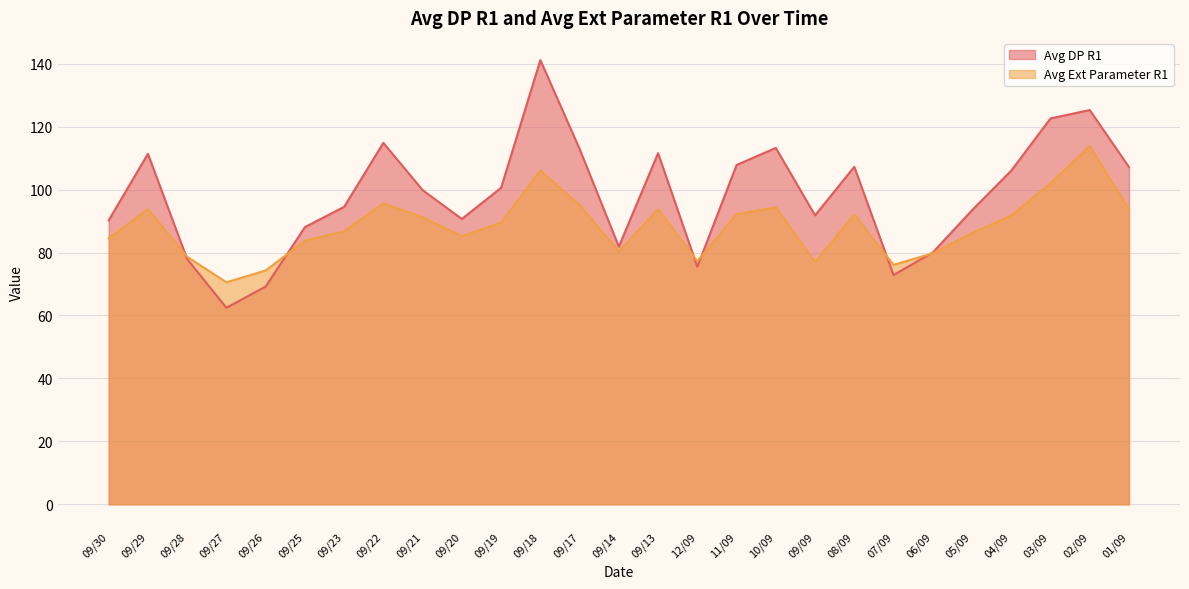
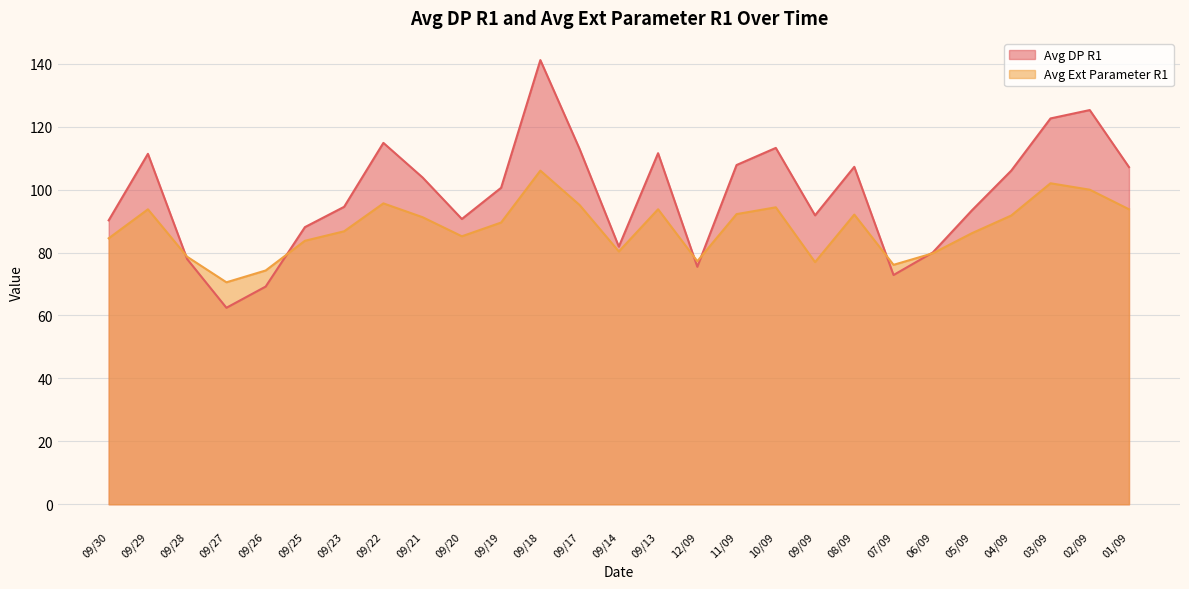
  {
    "Avg DP R1": {
      "09/30": 90,
      "09/29": 111,
      "09/27": 62,
      "09/26": 69,
      "09/25": 88,
      "09/23": 95,
      "09/22": 115,
-     "09/21": 100,
+     "09/21": 104,
      "09/20": 91,
      "09/19": 101,
      "09/18": 141,
      "09/17": 113,
      "09/14": 82,
      "09/13": 112,
      "12/09": 75,
      "11/09": 108,
      "10/09": 113,
      "09/09": 92,
      "08/09": 107,
      "07/09": 73,
      "05/09": 93,
      "04/09": 106,
      "03/09": 123,
      "02/09": 125,
      "01/09": 107
    },
    "Avg Ext Parameter R1": {
      "09/30": 85,
      "09/29": 94,
      "09/27": 71,
      "09/26": 74,
      "09/25": 84,
      "09/23": 87,
      "09/22": 96,
      "09/21": 91,
      "09/20": 85,
      "09/19": 90,
      "09/18": 106,
      "09/17": 95,
      "09/14": 80,
      "09/13": 94,
      "12/09": 77,
      "11/09": 92,
      "10/09": 94,
      "09/09": 77,
      "08/09": 92,
      "07/09": 76,
      "05/09": 86,
      "04/09": 92,
      "03/09": 102,
-     "02/09": 114,
+     "02/09": 100,
      "01/09": 94
    }
  }
